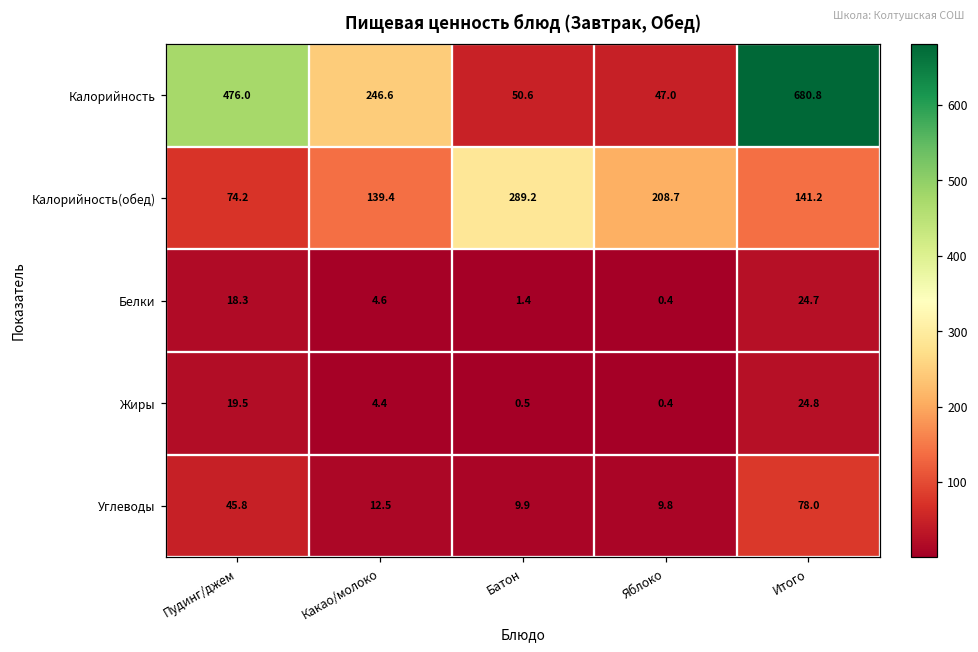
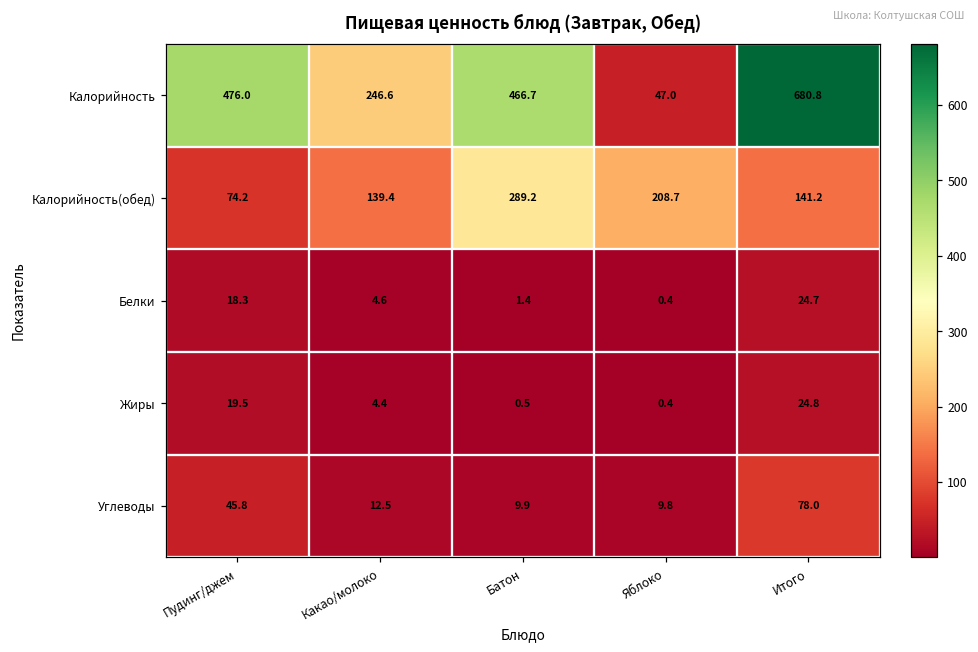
  {
    "Калорийность": {
      "Пудинг/джем": 476.0,
      "Какао/молоко": 246.6,
-     "Батон": 50.6,
+     "Батон": 466.7,
      "Яблоко": 47.0,
      "Итого": 680.8
    },
    "Калорийность(обед)": {
      "Пудинг/джем": 74.2,
      "Какао/молоко": 139.4,
      "Батон": 289.2,
      "Яблоко": 208.7,
      "Итого": 141.2
    },
    "Белки": {
      "Пудинг/джем": 18.3,
      "Какао/молоко": 4.6,
      "Батон": 1.4,
      "Яблоко": 0.4,
      "Итого": 24.7
    },
    "Жиры": {
      "Пудинг/джем": 19.5,
      "Какао/молоко": 4.4,
      "Батон": 0.5,
      "Яблоко": 0.4,
      "Итого": 24.8
    },
    "Углеводы": {
      "Пудинг/джем": 45.8,
      "Какао/молоко": 12.5,
      "Батон": 9.9,
      "Яблоко": 9.8,
      "Итого": 78.0
    }
  }
